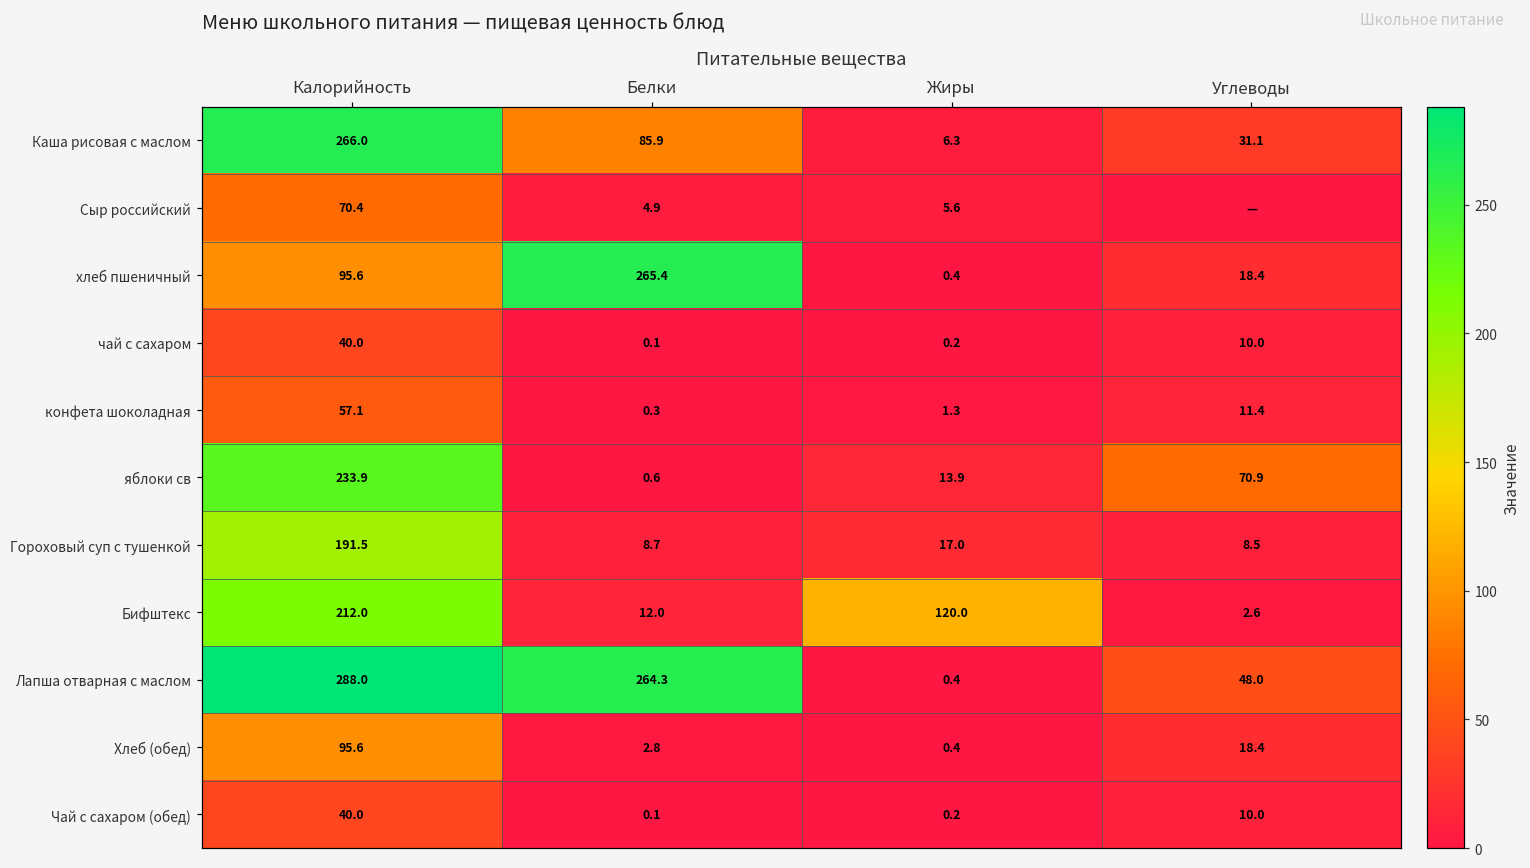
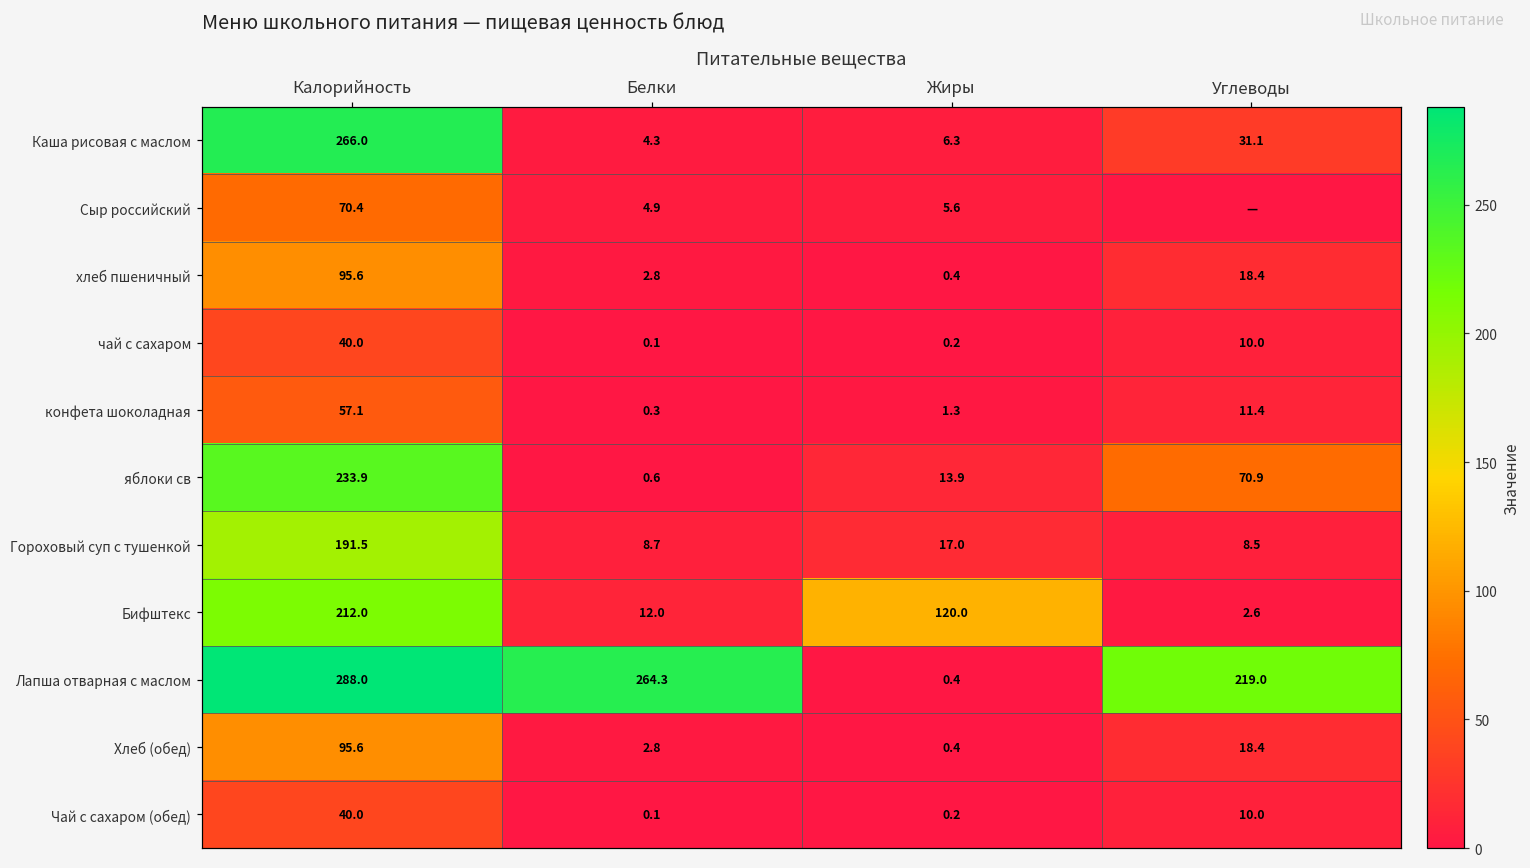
  {
    "Каша рисовая с маслом": {
      "Калорийность": 266.0,
-     "Белки": 85.9,
+     "Белки": 4.3,
      "Жиры": 6.3,
      "Углеводы": 31.1
    },
    "Сыр российский": {
      "Калорийность": 70.4,
      "Белки": 4.9,
      "Жиры": 5.6
    },
    "хлеб пшеничный": {
      "Калорийность": 95.6,
-     "Белки": 265.4,
+     "Белки": 2.8,
      "Жиры": 0.4,
      "Углеводы": 18.4
    },
    "чай с сахаром": {
      "Калорийность": 40.0,
      "Белки": 0.1,
      "Жиры": 0.2,
      "Углеводы": 10.0
    },
    "конфета шоколадная": {
      "Калорийность": 57.1,
      "Белки": 0.3,
      "Жиры": 1.3,
      "Углеводы": 11.4
    },
    "яблоки св": {
      "Калорийность": 233.9,
      "Белки": 0.6,
      "Жиры": 13.9,
      "Углеводы": 70.9
    },
    "Гороховый суп с тушенкой": {
      "Калорийность": 191.5,
      "Белки": 8.7,
      "Жиры": 17.0,
      "Углеводы": 8.5
    },
    "Бифштекс": {
      "Калорийность": 212.0,
      "Белки": 12.0,
      "Жиры": 120.0,
      "Углеводы": 2.6
    },
    "Лапша отварная с маслом": {
      "Калорийность": 288.0,
      "Белки": 264.3,
      "Жиры": 0.4,
-     "Углеводы": 48.0
+     "Углеводы": 219.0
    },
    "Хлеб (обед)": {
      "Калорийность": 95.6,
      "Белки": 2.8,
      "Жиры": 0.4,
      "Углеводы": 18.4
    },
    "Чай с сахаром (обед)": {
      "Калорийность": 40.0,
      "Белки": 0.1,
      "Жиры": 0.2,
      "Углеводы": 10.0
    }
  }
